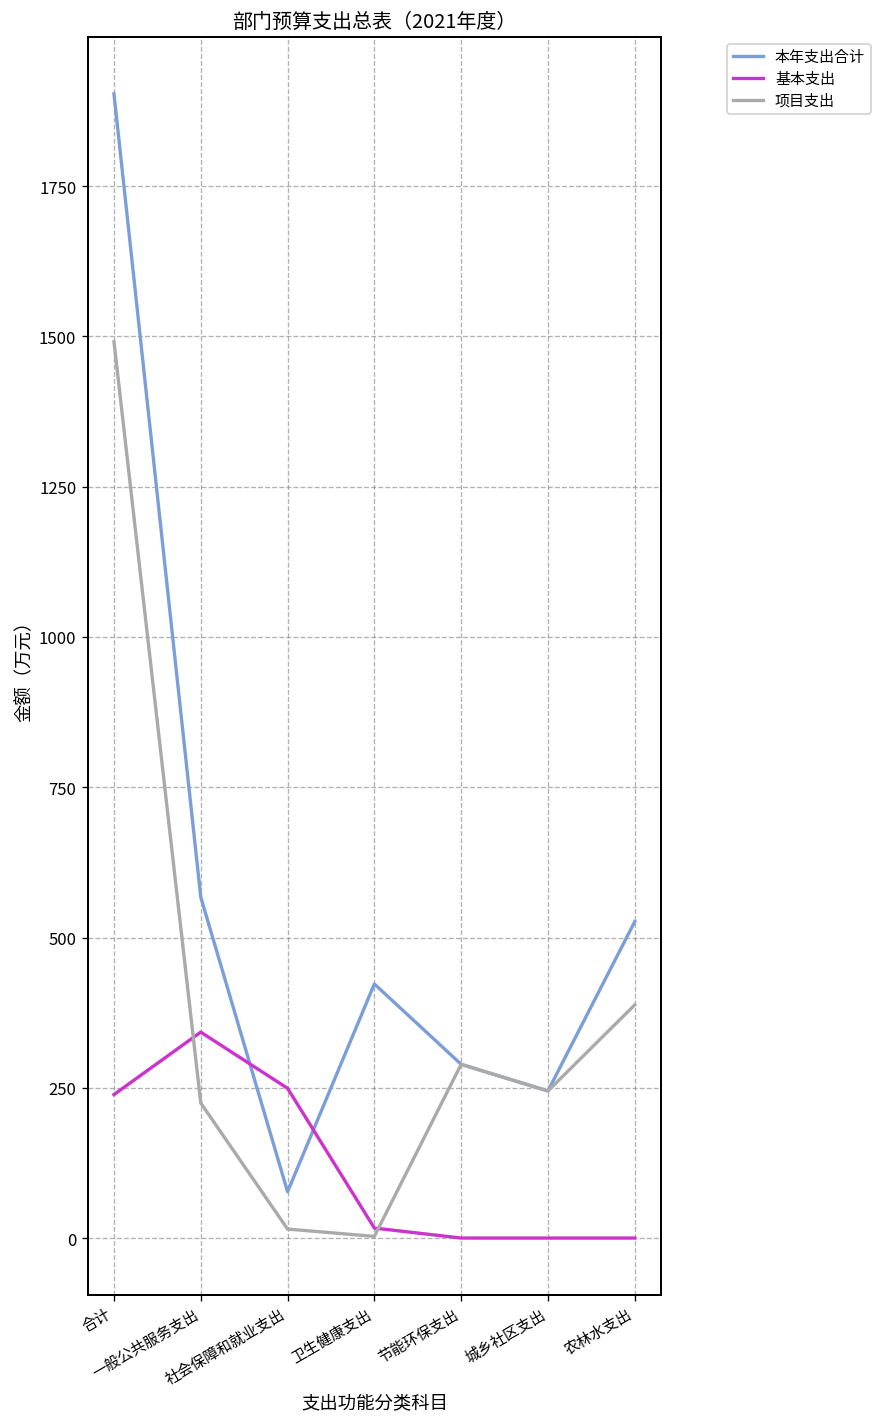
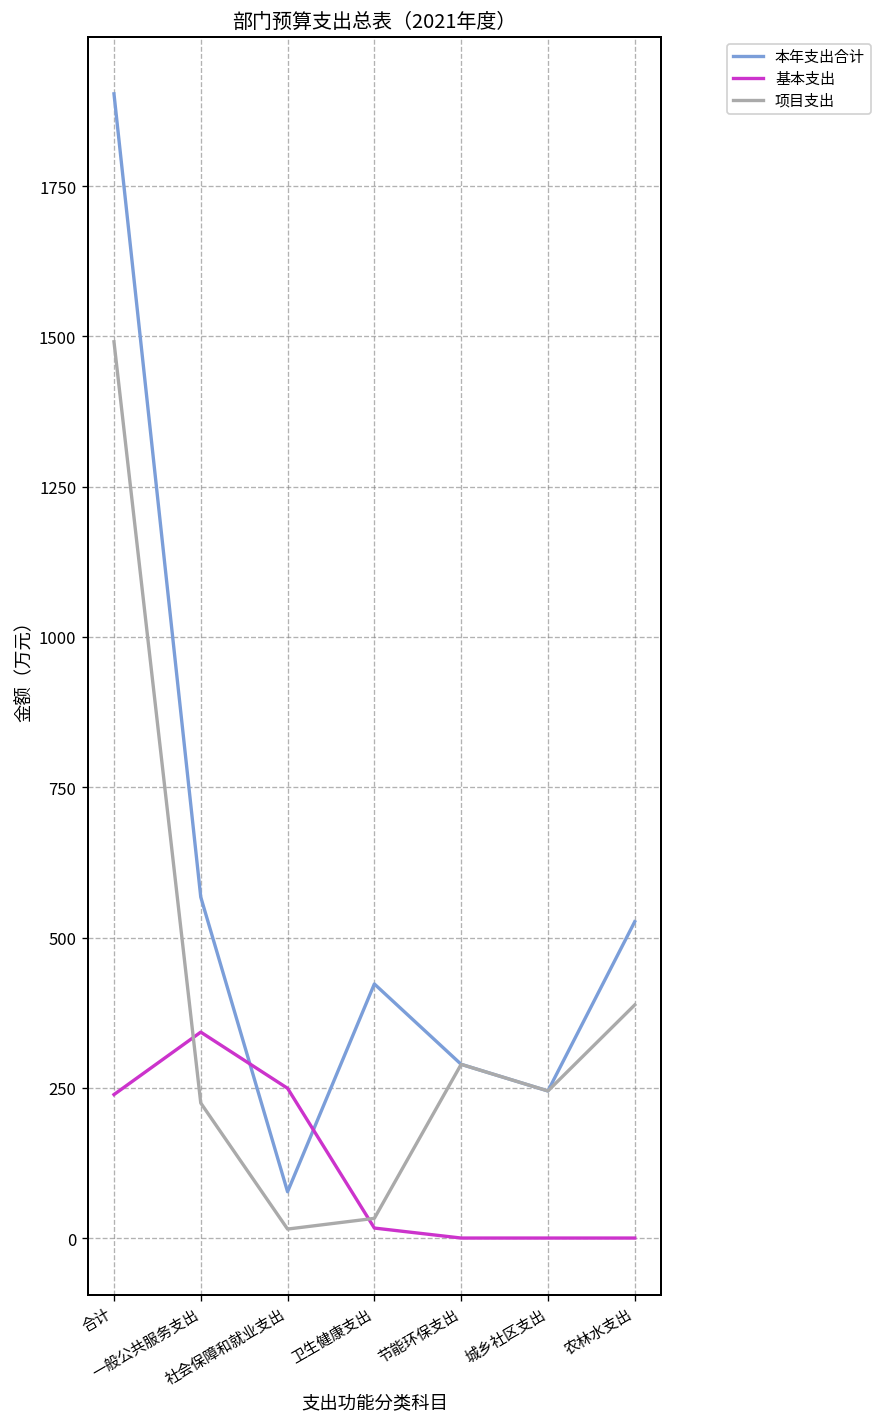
  {
    "本年支出合计": {
      "合计": 1900,
      "一般公共服务支出": 570,
      "社会保障和就业支出": 80,
      "卫生健康支出": 420,
      "农林水支出": 530
    },
    "基本支出": {
      "合计": 240,
      "一般公共服务支出": 340,
      "社会保障和就业支出": 250,
      "卫生健康支出": 20,
      "节能环保支出": 0,
      "城乡社区支出": 0,
      "农林水支出": 0
    },
    "项目支出": {
      "合计": 1490,
      "一般公共服务支出": 220,
      "社会保障和就业支出": 10,
-     "卫生健康支出": 0,
+     "卫生健康支出": 30,
      "农林水支出": 390
    }
  }
